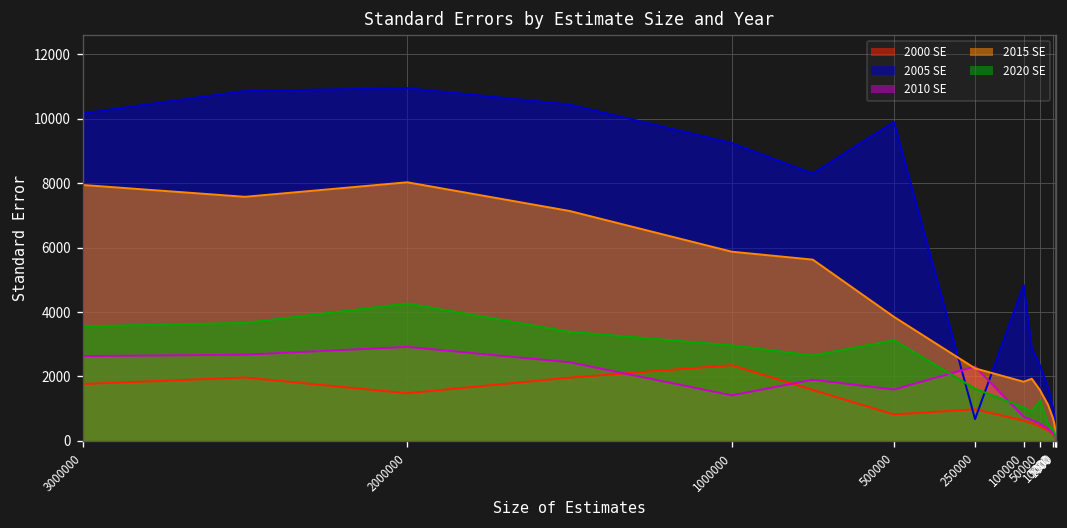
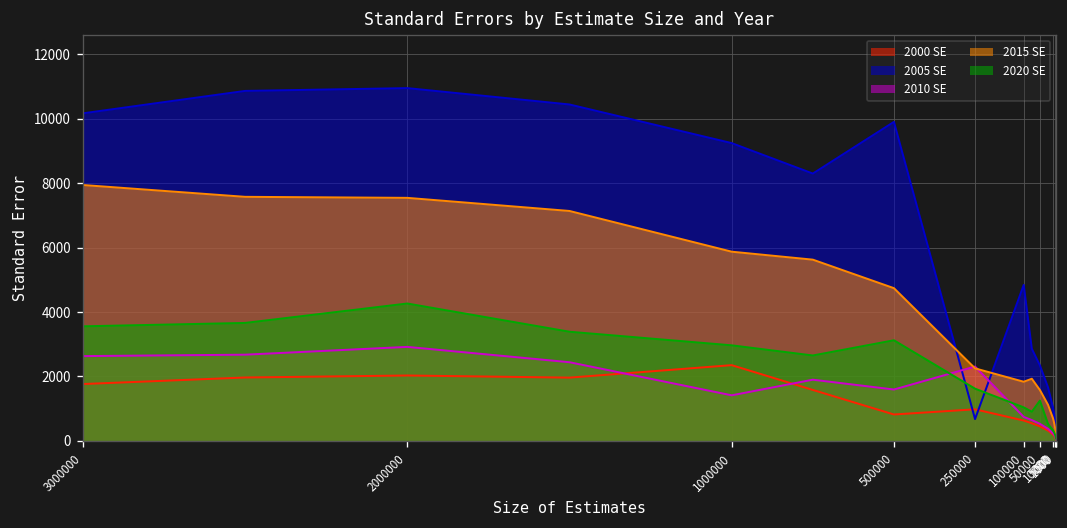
  {
    "2000 SE": {
      "3000000": 1800,
-     "2000000": 1500,
+     "2000000": 2000,
      "1000000": 2400,
      "500000": 800,
      "250000": 1000,
      "100000": 600
    },
    "2005 SE": {
      "3000000": 10200,
      "2000000": 10900,
      "1000000": 9200,
      "500000": 9900,
      "250000": 700,
      "100000": 4800,
      "50000": 2300,
      "10000": 1100
    },
    "2010 SE": {
      "3000000": 2600,
      "2000000": 2900,
      "1000000": 1400,
      "500000": 1600,
      "100000": 700
    },
    "2015 SE": {
      "3000000": 7900,
-     "2000000": 8000,
+     "2000000": 7500,
      "1000000": 5900,
-     "500000": 3900,
+     "500000": 4700,
      "100000": 1800,
      "50000": 1600
    },
    "2020 SE": {
      "3000000": 3600,
      "2000000": 4300,
      "1000000": 3000,
      "500000": 3100,
      "250000": 1600,
      "100000": 1000,
      "50000": 1300
    }
  }
